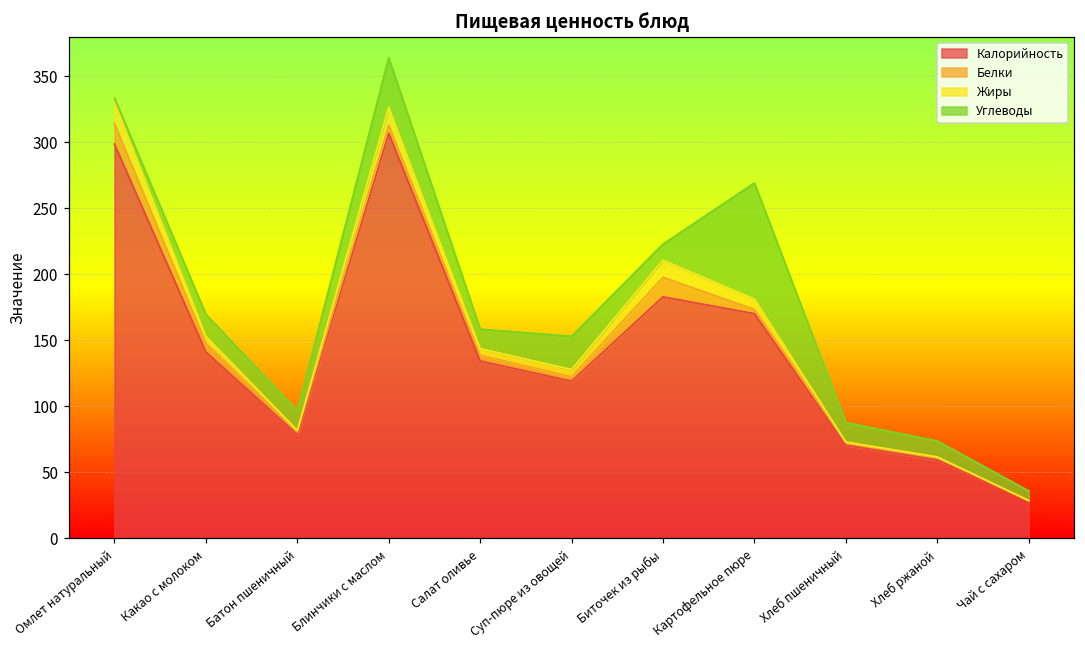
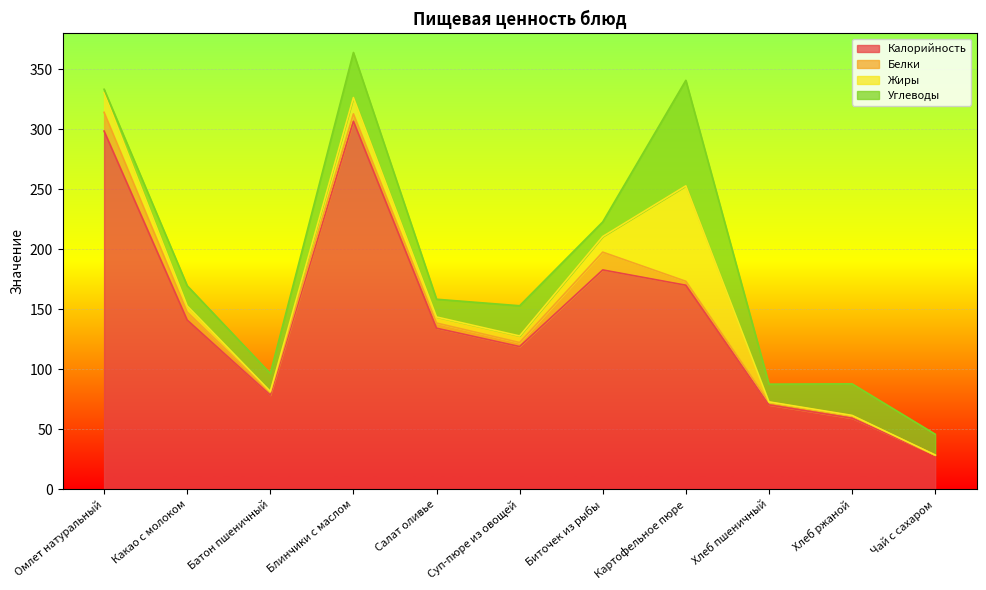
  {
    "Калорийность": {
      "Омлет натуральный": 299,
      "Какао с молоком": 141,
      "Батон пшеничный": 79,
      "Блинчики с маслом": 307,
      "Салат оливье": 134,
      "Суп-пюре из овощей": 119,
      "Биточек из рыбы": 183,
      "Картофельное пюре": 170,
      "Хлеб пшеничный": 71
    },
    "Белки": {
      "Омлет натуральный": 16,
      "Какао с молоком": 7,
      "Блинчики с маслом": 6,
      "Салат оливье": 4,
      "Суп-пюре из овощей": 3,
      "Биточек из рыбы": 15,
      "Картофельное пюре": 3
    },
    "Жиры": {
      "Омлет натуральный": 16,
      "Какао с молоком": 5,
      "Блинчики с маслом": 14,
      "Салат оливье": 5,
      "Суп-пюре из овощей": 5,
      "Биточек из рыбы": 13,
-     "Картофельное пюре": 8
+     "Картофельное пюре": 80
    },
    "Углеводы": {
      "Омлет натуральный": 3,
      "Какао с молоком": 17,
      "Батон пшеничный": 15,
      "Блинчики с маслом": 38,
      "Салат оливье": 15,
      "Суп-пюре из овощей": 25,
      "Биточек из рыбы": 12,
      "Картофельное пюре": 88,
      "Хлеб пшеничный": 15,
-     "Хлеб ржаной": 12,
-     "Чай с сахаром": 7
+     "Хлеб ржаной": 26,
+     "Чай с сахаром": 17
    }
  }
